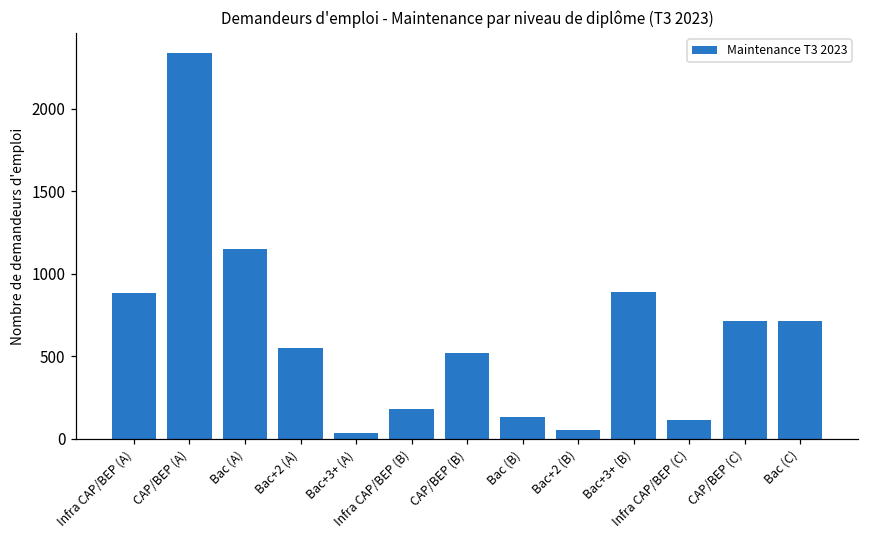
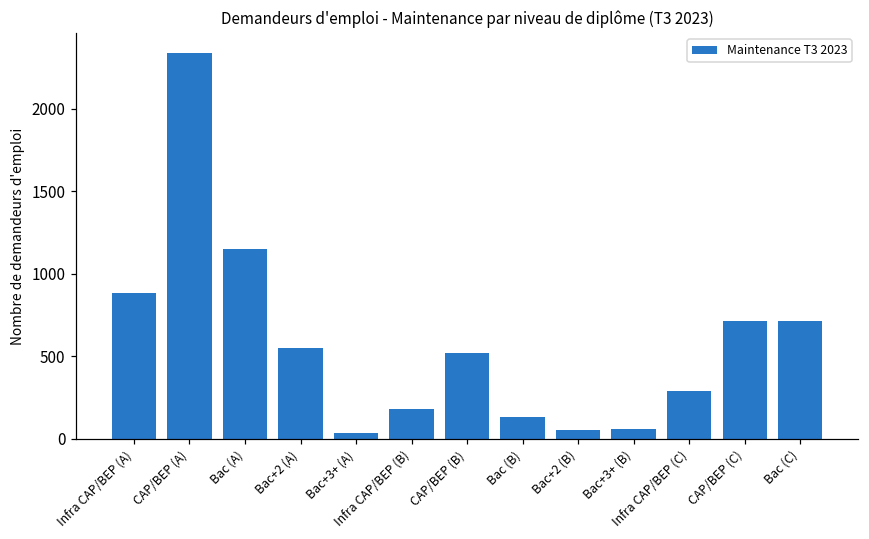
  {
    "Infra CAP/BEP (A)": 880,
    "CAP/BEP (A)": 2340,
    "Bac (A)": 1150,
    "Bac+2 (A)": 550,
    "Bac+3+ (A)": 30,
    "Infra CAP/BEP (B)": 180,
    "CAP/BEP (B)": 520,
    "Bac (B)": 130,
    "Bac+2 (B)": 50,
-   "Bac+3+ (B)": 890,
-   "Infra CAP/BEP (C)": 110,
+   "Bac+3+ (B)": 60,
+   "Infra CAP/BEP (C)": 290,
    "CAP/BEP (C)": 710,
    "Bac (C)": 710
  }
